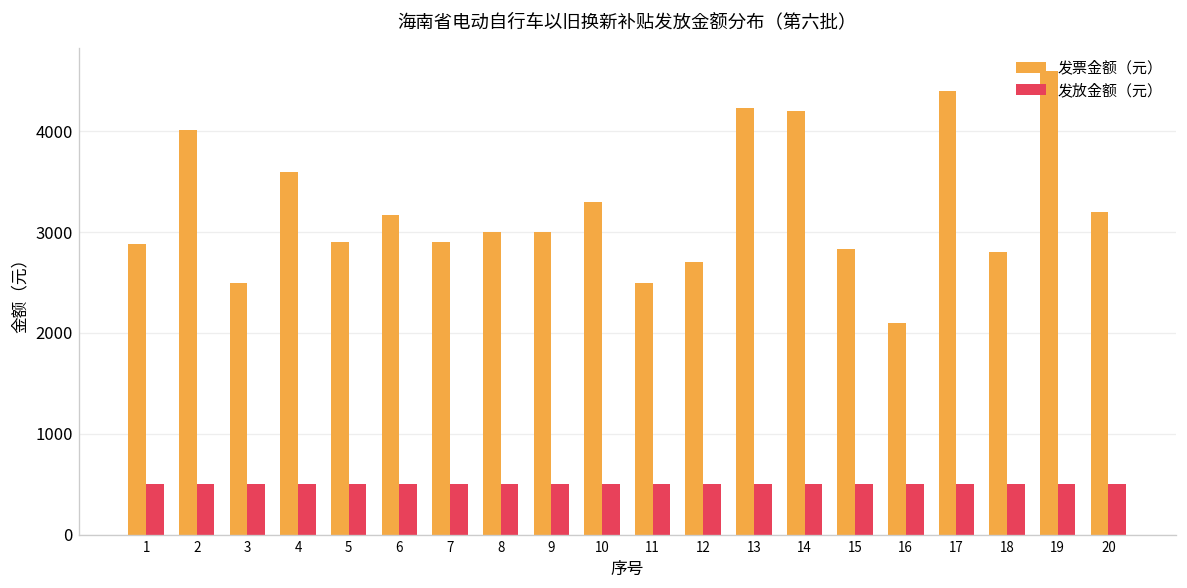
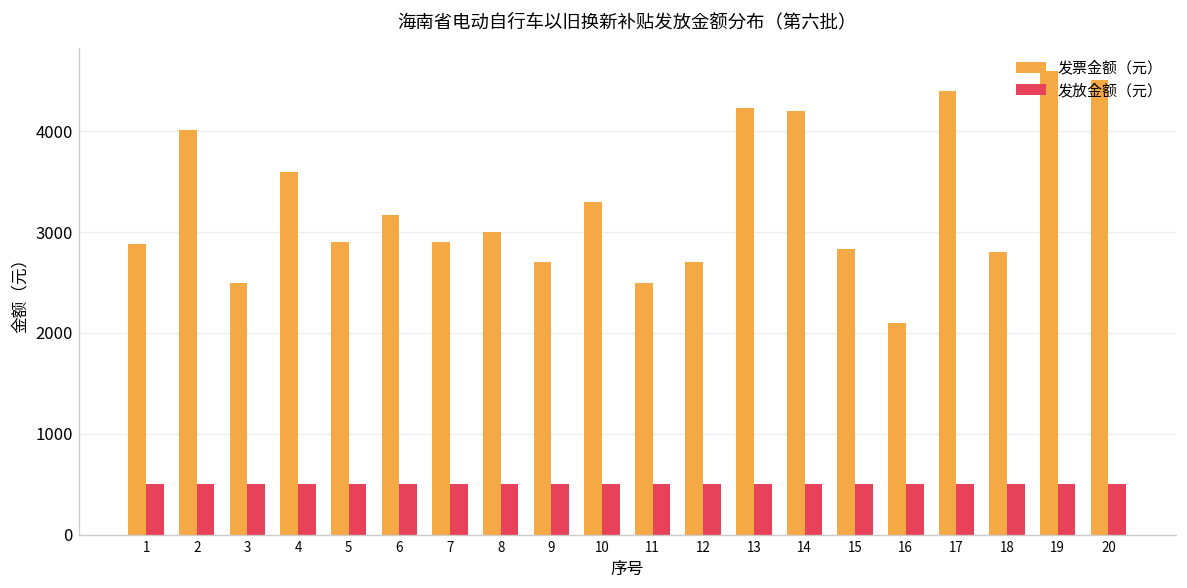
  {
    "发票金额（元）": {
      "1": 2900,
      "2": 4000,
      "3": 2500,
      "4": 3600,
      "5": 2900,
      "6": 3200,
      "7": 2900,
      "8": 3000,
-     "9": 3000,
+     "9": 2700,
      "10": 3300,
      "11": 2500,
      "12": 2700,
      "13": 4200,
      "14": 4200,
      "15": 2800,
      "16": 2100,
      "17": 4400,
      "18": 2800,
      "19": 4600,
-     "20": 3200
+     "20": 4500
    },
    "发放金额（元）": {
      "1": 500,
      "2": 500,
      "3": 500,
      "4": 500,
      "5": 500,
      "6": 500,
      "7": 500,
      "8": 500,
      "9": 500,
      "10": 500,
      "11": 500,
      "12": 500,
      "13": 500,
      "14": 500,
      "15": 500,
      "16": 500,
      "17": 500,
      "18": 500,
      "19": 500,
      "20": 500
    }
  }
